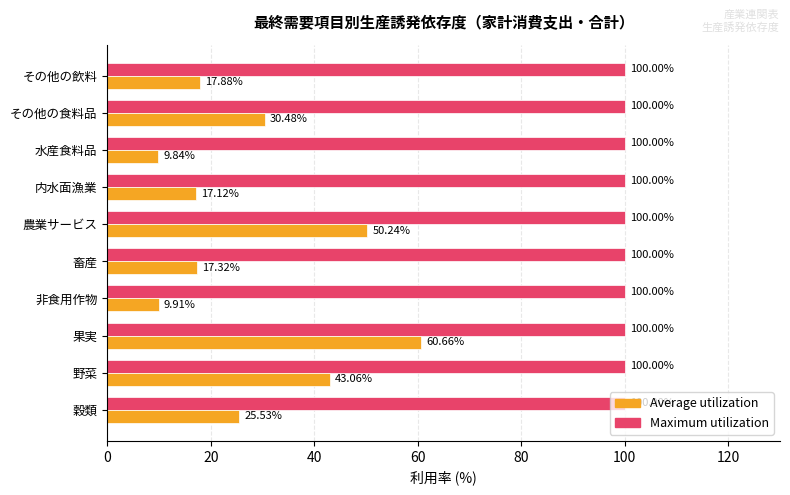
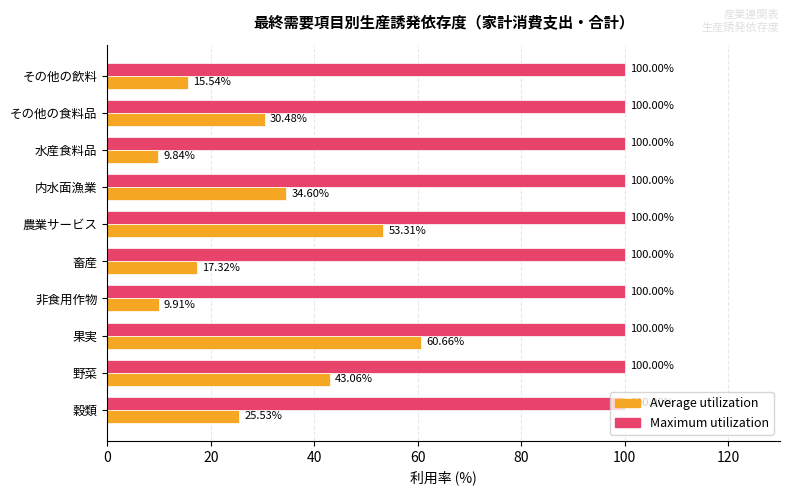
  {
    "Maximum utilization": {
      "その他の飲料": "100.00%",
      "その他の食料品": "100.00%",
      "水産食料品": "100.00%",
      "内水面漁業": "100.00%",
      "農業サービス": "100.00%",
      "畜産": "100.00%",
      "非食用作物": "100.00%",
      "果実": "100.00%",
      "野菜": "100.00%"
    },
    "Average utilization": {
-     "その他の飲料": "17.88%",
+     "その他の飲料": "15.54%",
      "その他の食料品": "30.48%",
      "水産食料品": "9.84%",
-     "内水面漁業": "17.12%",
-     "農業サービス": "50.24%",
+     "内水面漁業": "34.60%",
+     "農業サービス": "53.31%",
      "畜産": "17.32%",
      "非食用作物": "9.91%",
      "果実": "60.66%",
      "野菜": "43.06%",
      "穀類": "25.53%"
    }
  }
